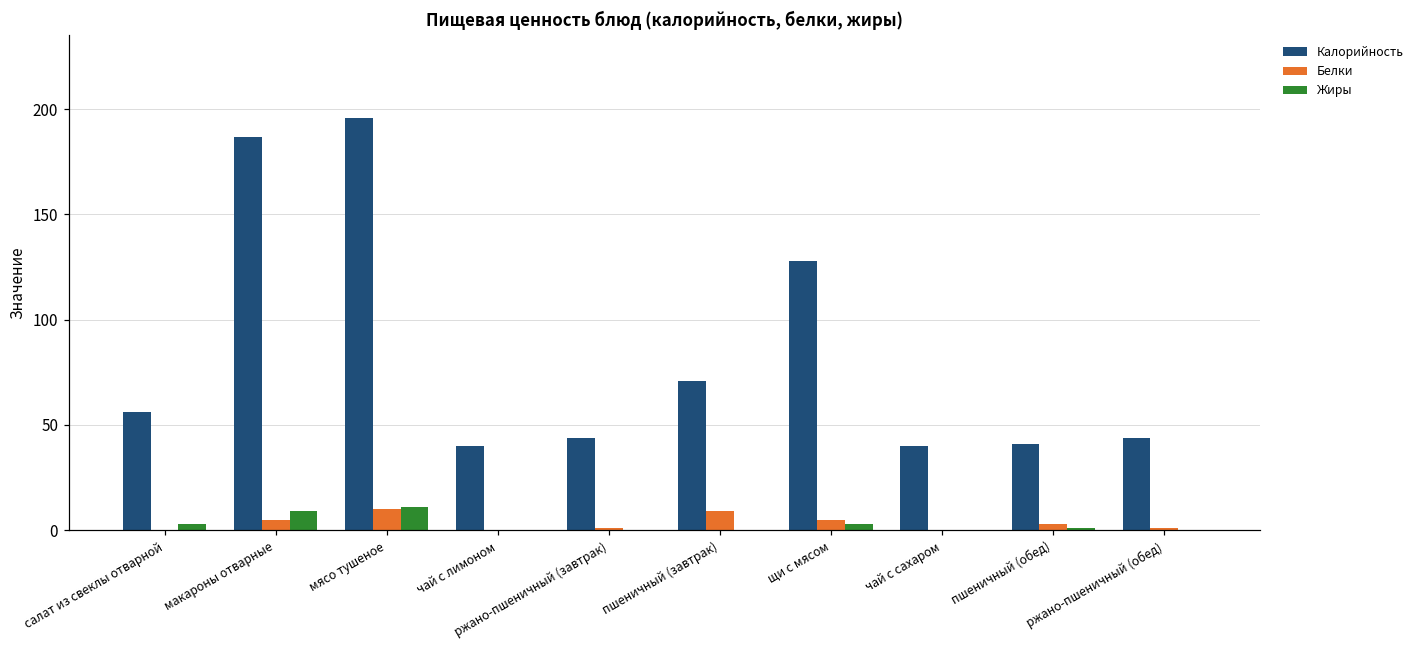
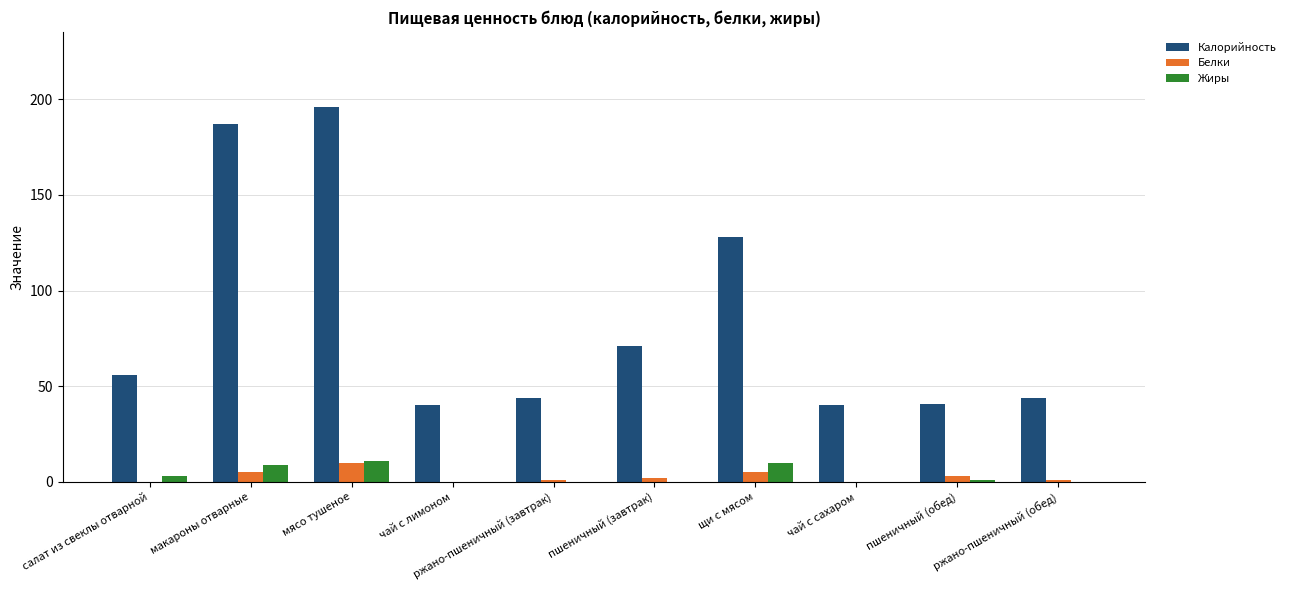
  {
    "Калорийность": {
      "салат из свеклы отварной": 56,
      "макароны отварные": 187,
      "мясо тушеное": 196,
      "чай с лимоном": 40,
      "ржано-пшеничный (завтрак)": 44,
      "пшеничный (завтрак)": 71,
      "щи с мясом": 128,
      "чай с сахаром": 40,
      "пшеничный (обед)": 41,
      "ржано-пшеничный (обед)": 44
    },
    "Белки": {
      "салат из свеклы отварной": 0,
      "макароны отварные": 5,
      "мясо тушеное": 10,
      "чай с лимоном": 0,
-     "пшеничный (завтрак)": 9,
+     "пшеничный (завтрак)": 2,
      "щи с мясом": 5,
      "чай с сахаром": 0,
      "пшеничный (обед)": 3
    },
    "Жиры": {
      "салат из свеклы отварной": 3,
      "макароны отварные": 9,
      "мясо тушеное": 11,
      "чай с лимоном": 0,
      "ржано-пшеничный (завтрак)": 0,
      "пшеничный (завтрак)": 0,
-     "щи с мясом": 3,
+     "щи с мясом": 10,
      "чай с сахаром": 0,
      "ржано-пшеничный (обед)": 0
    }
  }
